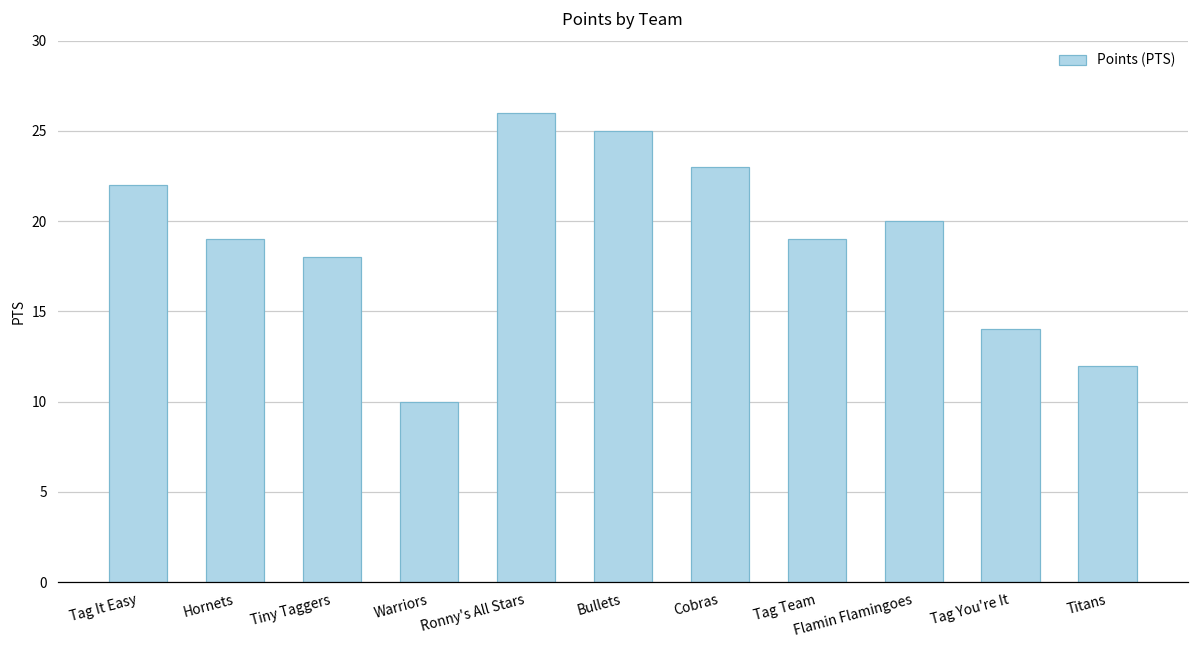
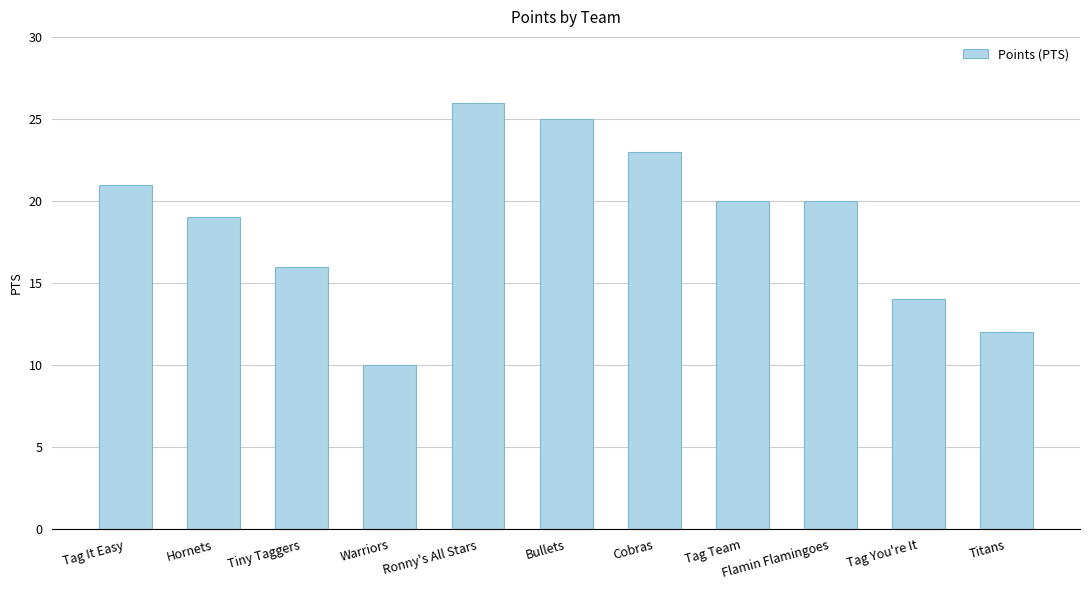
  {
-   "Tag It Easy": 22,
+   "Tag It Easy": 21,
    "Hornets": 19,
-   "Tiny Taggers": 18,
+   "Tiny Taggers": 16,
    "Warriors": 10,
    "Ronny's All Stars": 26,
    "Bullets": 25,
    "Cobras": 23,
-   "Tag Team": 19,
+   "Tag Team": 20,
    "Flamin Flamingoes": 20,
    "Tag You're It": 14,
    "Titans": 12
  }
